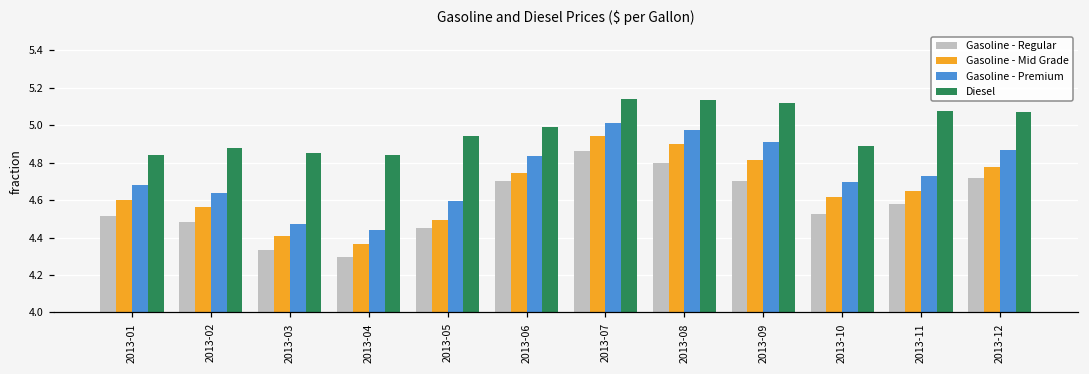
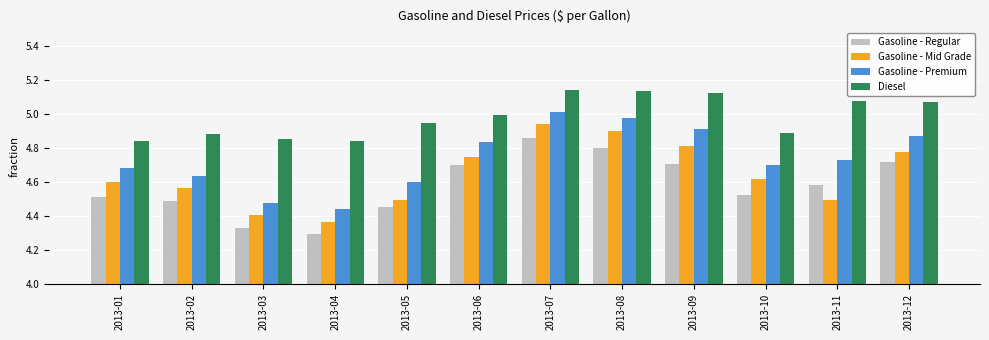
  {
    "Gasoline - Regular": {
      "2013-01": 4.51,
      "2013-02": 4.49,
      "2013-03": 4.33,
      "2013-04": 4.29,
      "2013-05": 4.45,
      "2013-06": 4.70,
      "2013-07": 4.86,
      "2013-08": 4.80,
      "2013-09": 4.70,
      "2013-10": 4.52,
      "2013-11": 4.58,
      "2013-12": 4.72
    },
    "Gasoline - Mid Grade": {
      "2013-01": 4.60,
      "2013-02": 4.56,
      "2013-03": 4.41,
      "2013-04": 4.36,
      "2013-05": 4.49,
      "2013-06": 4.75,
      "2013-07": 4.94,
      "2013-08": 4.90,
      "2013-09": 4.81,
      "2013-10": 4.62,
-     "2013-11": 4.65,
+     "2013-11": 4.49,
      "2013-12": 4.77
    },
    "Gasoline - Premium": {
      "2013-01": 4.68,
      "2013-02": 4.64,
      "2013-03": 4.47,
      "2013-04": 4.44,
      "2013-05": 4.60,
      "2013-06": 4.84,
      "2013-07": 5.01,
      "2013-08": 4.97,
      "2013-09": 4.91,
      "2013-10": 4.70,
      "2013-11": 4.73,
      "2013-12": 4.87
    },
    "Diesel": {
      "2013-01": 4.84,
      "2013-02": 4.88,
      "2013-03": 4.85,
      "2013-04": 4.84,
      "2013-05": 4.94,
      "2013-06": 4.99,
      "2013-07": 5.14,
      "2013-08": 5.13,
      "2013-09": 5.12,
      "2013-10": 4.89,
      "2013-11": 5.08,
      "2013-12": 5.07
    }
  }
